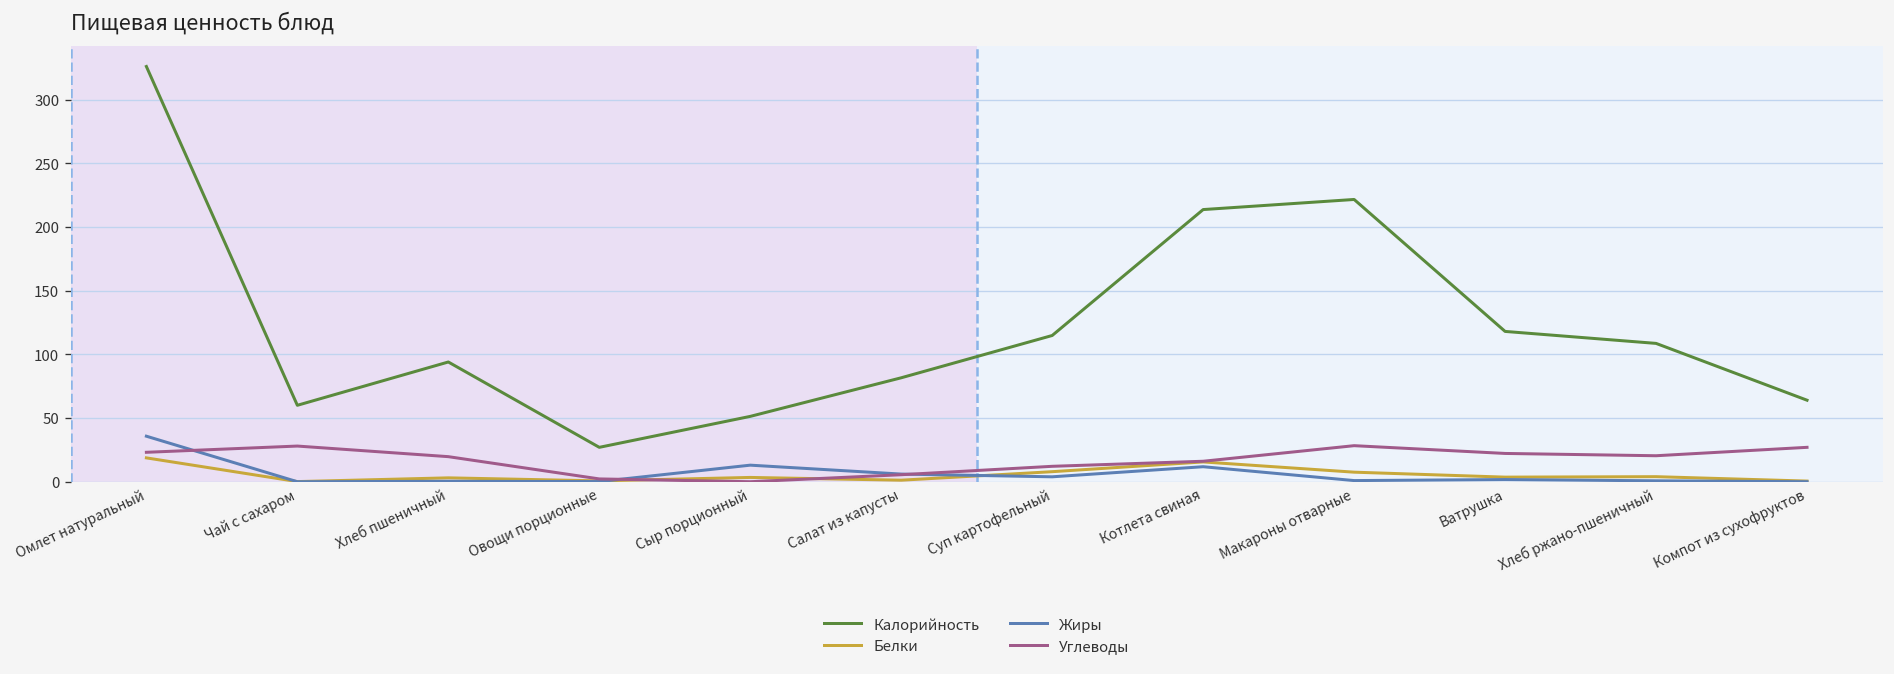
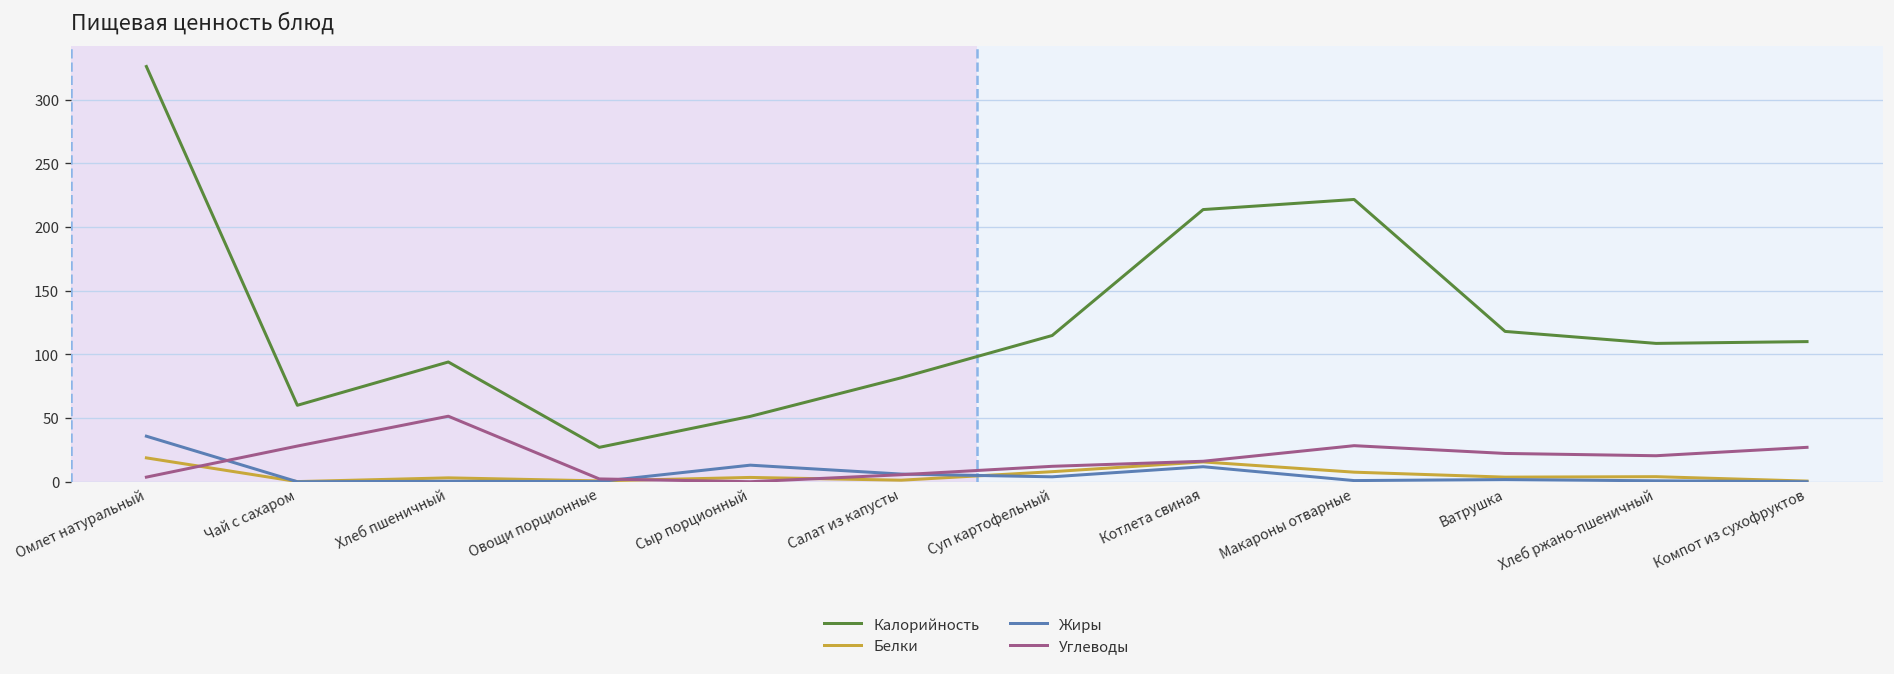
  {
    "Калорийность": {
      "Омлет натуральный": 326,
      "Чай с сахаром": 60,
      "Хлеб пшеничный": 94,
      "Овощи порционные": 27,
      "Сыр порционный": 51,
      "Салат из капусты": 82,
      "Суп картофельный": 115,
      "Котлета свиная": 214,
      "Макароны отварные": 222,
      "Ватрушка": 118,
      "Хлеб ржано-пшеничный": 109,
-     "Компот из сухофруктов": 64
+     "Компот из сухофруктов": 110
    },
    "Белки": {
      "Омлет натуральный": 19,
      "Хлеб пшеничный": 3,
      "Сыр порционный": 3,
      "Салат из капусты": 1,
      "Суп картофельный": 8,
      "Макароны отварные": 8,
      "Хлеб ржано-пшеничный": 4
    },
    "Жиры": {
      "Омлет натуральный": 36,
      "Хлеб пшеничный": 0,
      "Сыр порционный": 13,
      "Суп картофельный": 4,
      "Котлета свиная": 12,
      "Макароны отварные": 1,
      "Хлеб ржано-пшеничный": 1
    },
    "Углеводы": {
-     "Омлет натуральный": 23,
+     "Омлет натуральный": 4,
      "Чай с сахаром": 28,
-     "Хлеб пшеничный": 20,
+     "Хлеб пшеничный": 51,
      "Сыр порционный": 0,
      "Суп картофельный": 12,
      "Макароны отварные": 28,
      "Ватрушка": 22,
      "Хлеб ржано-пшеничный": 20,
      "Компот из сухофруктов": 27
    }
  }
